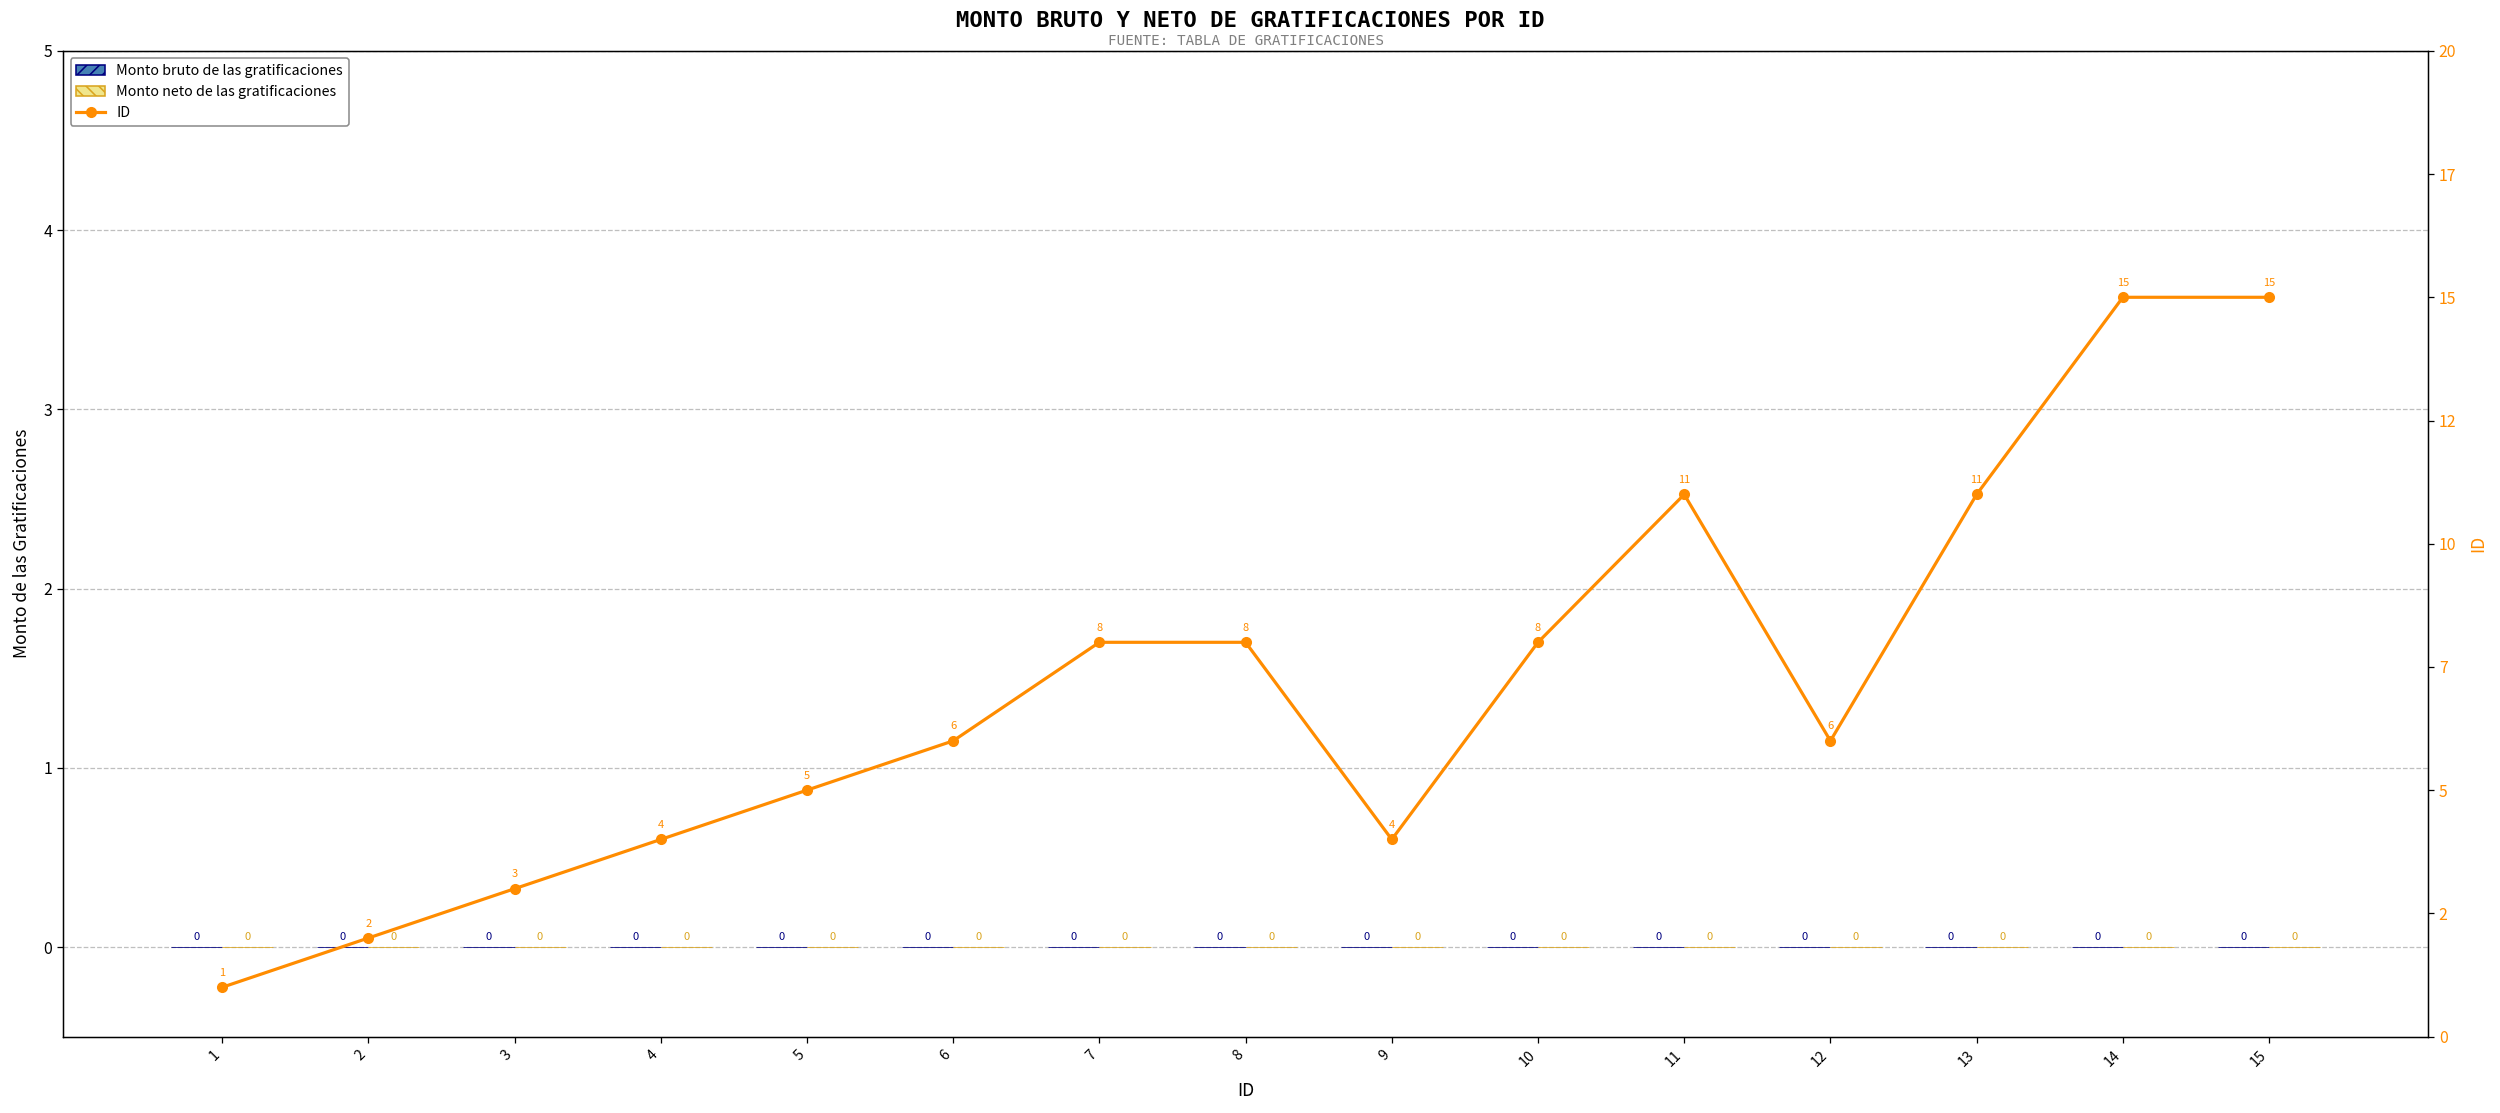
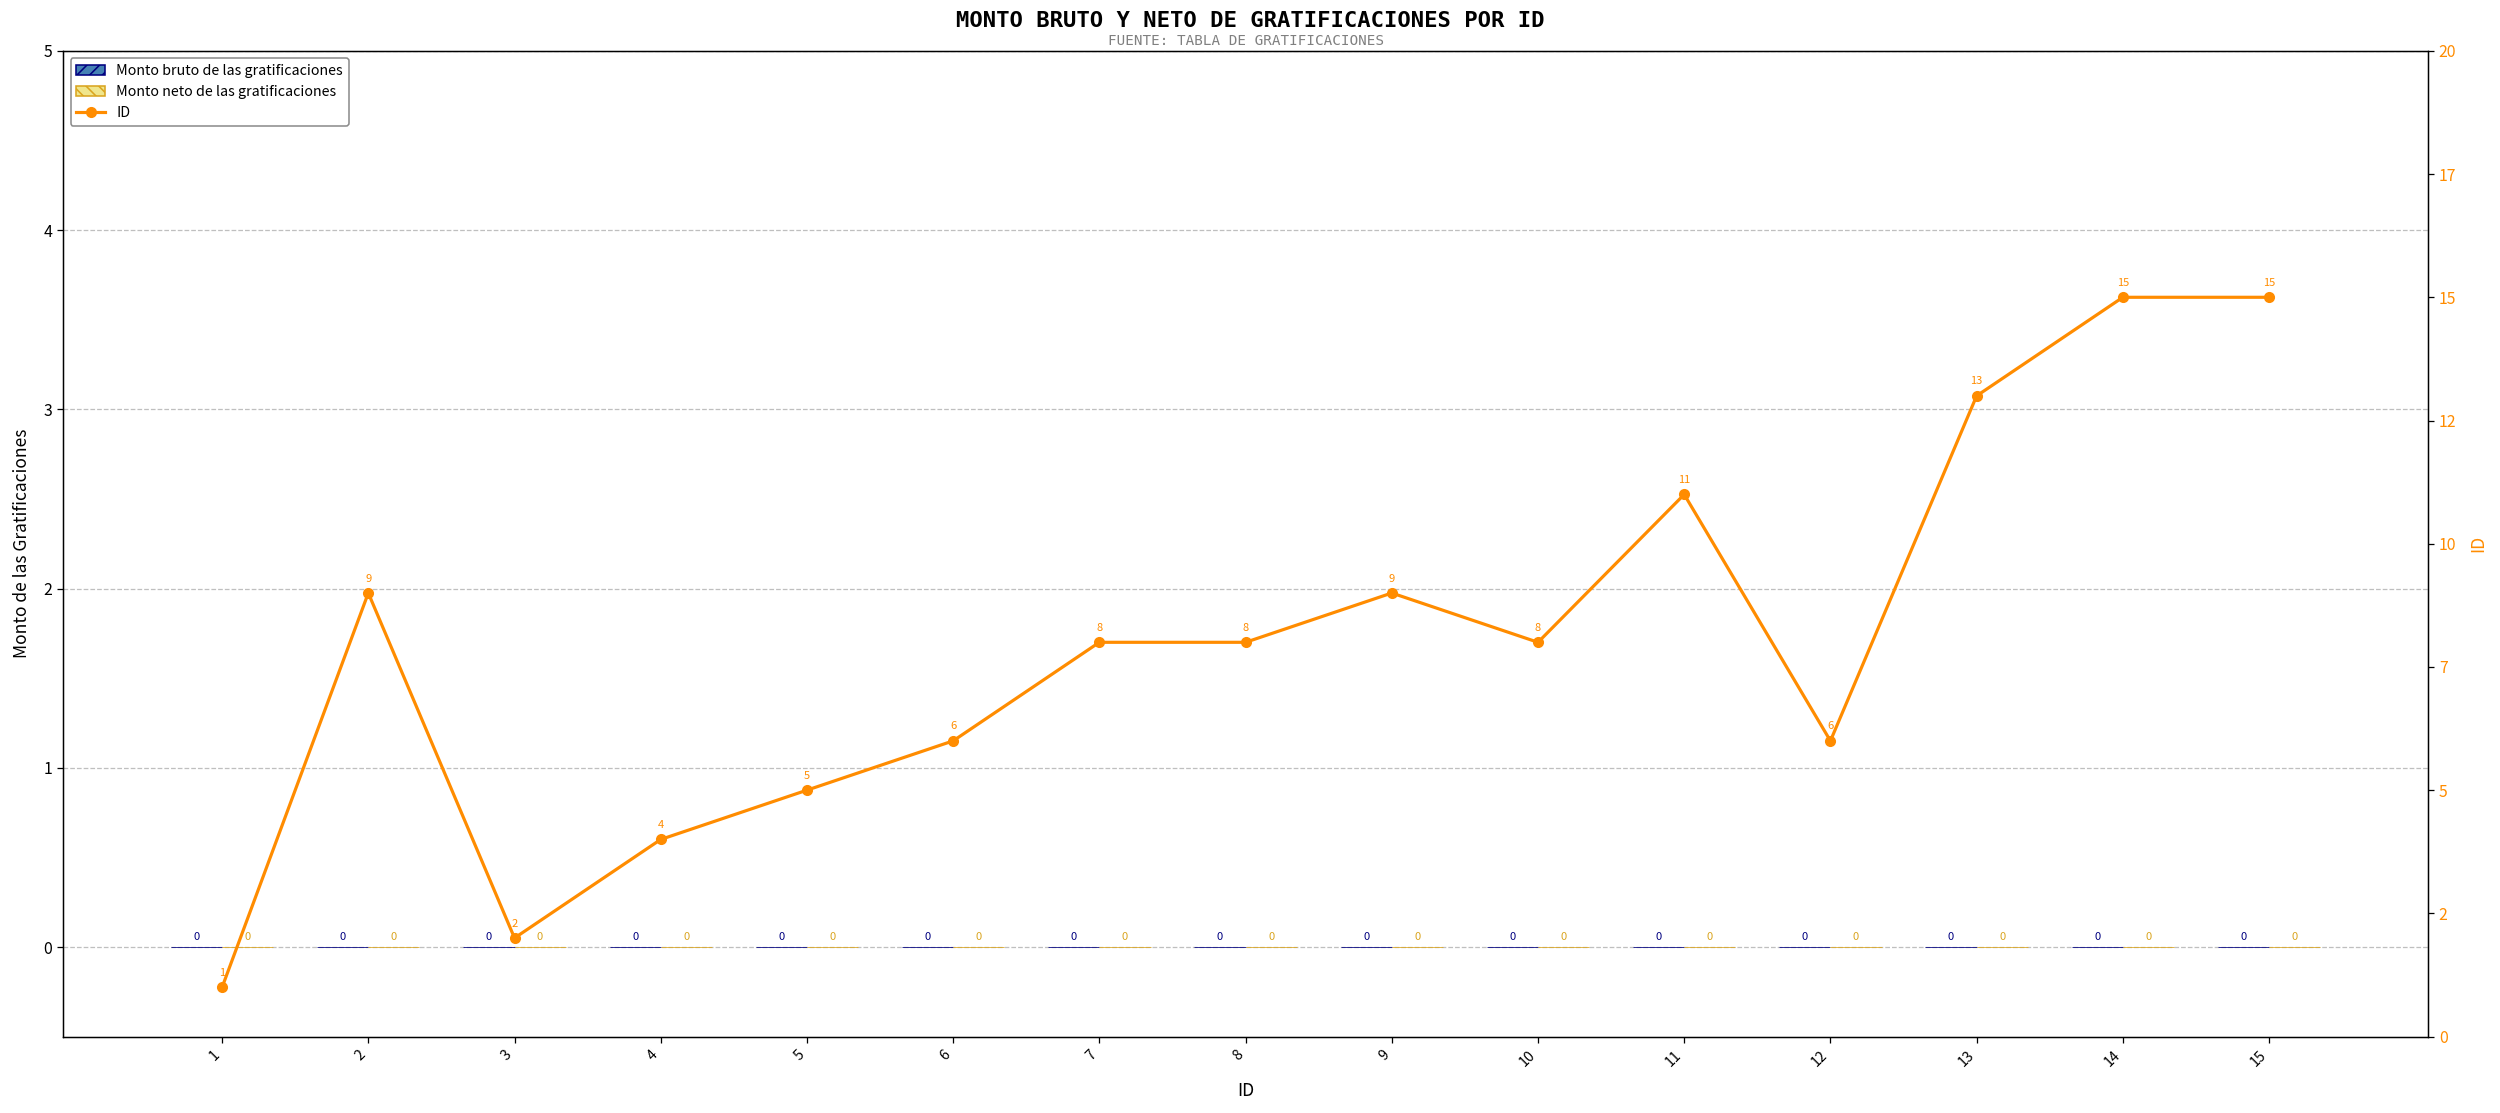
  {
    "Monto bruto de las gratificaciones": {
      "1": 0,
      "2": 0,
      "3": 0,
      "4": 0,
      "5": 0,
      "6": 0,
      "7": 0,
      "8": 0,
      "9": 0,
      "10": 0,
      "11": 0,
      "12": 0,
      "13": 0,
      "14": 0,
      "15": 0
    },
    "Monto neto de las gratificaciones": {
      "1": 0,
      "2": 0,
      "3": 0,
      "4": 0,
      "5": 0,
      "6": 0,
      "7": 0,
      "8": 0,
      "9": 0,
      "10": 0,
      "11": 0,
      "12": 0,
      "13": 0,
      "14": 0,
      "15": 0
    },
    "ID": {
      "1": 1,
-     "2": 2,
-     "3": 3,
+     "2": 9,
+     "3": 2,
      "4": 4,
      "5": 5,
      "6": 6,
      "7": 8,
      "8": 8,
-     "9": 4,
+     "9": 9,
      "10": 8,
      "11": 11,
      "12": 6,
-     "13": 11,
+     "13": 13,
      "14": 15,
      "15": 15
    }
  }
